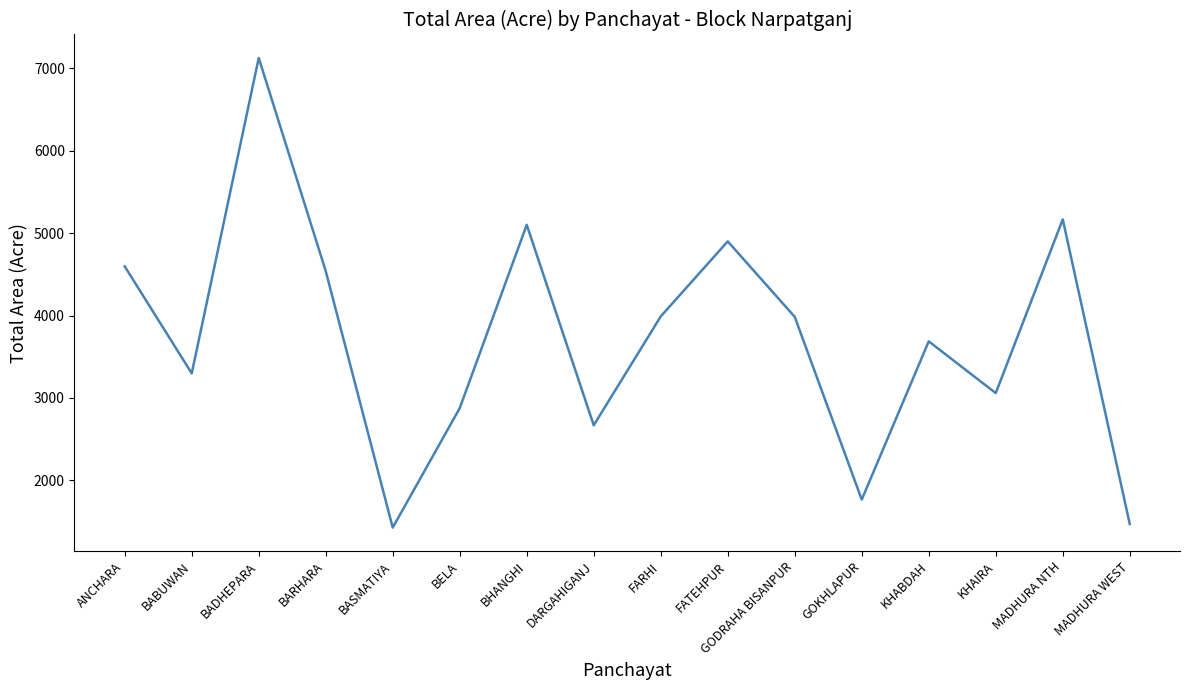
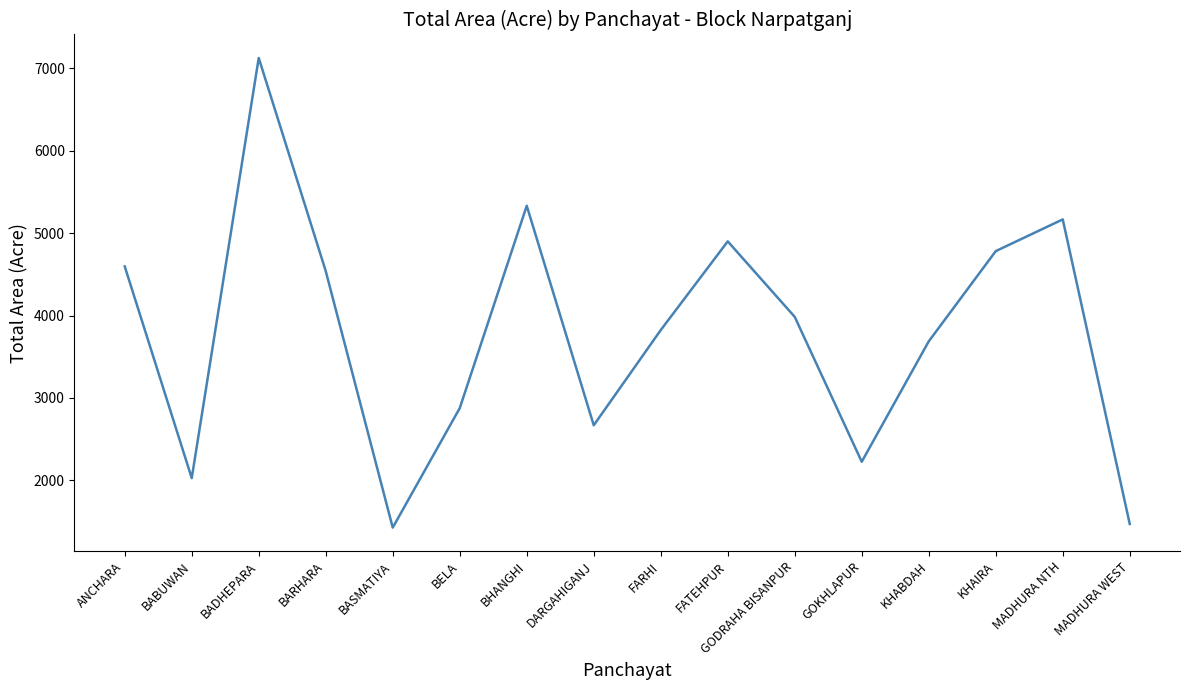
  {
    "ANCHARA": 4600,
-   "BABUWAN": 3300,
+   "BABUWAN": 2000,
    "BADHEPARA": 7100,
    "BARHARA": 4500,
    "BASMATIYA": 1400,
    "BELA": 2900,
-   "BHANGHI": 5100,
+   "BHANGHI": 5300,
    "DARGAHIGANJ": 2700,
-   "FARHI": 4000,
+   "FARHI": 3800,
    "FATEHPUR": 4900,
    "GODRAHA BISANPUR": 4000,
-   "GOKHLAPUR": 1800,
+   "GOKHLAPUR": 2200,
    "KHABDAH": 3700,
-   "KHAIRA": 3100,
+   "KHAIRA": 4800,
    "MADHURA NTH": 5200,
    "MADHURA WEST": 1500
  }
